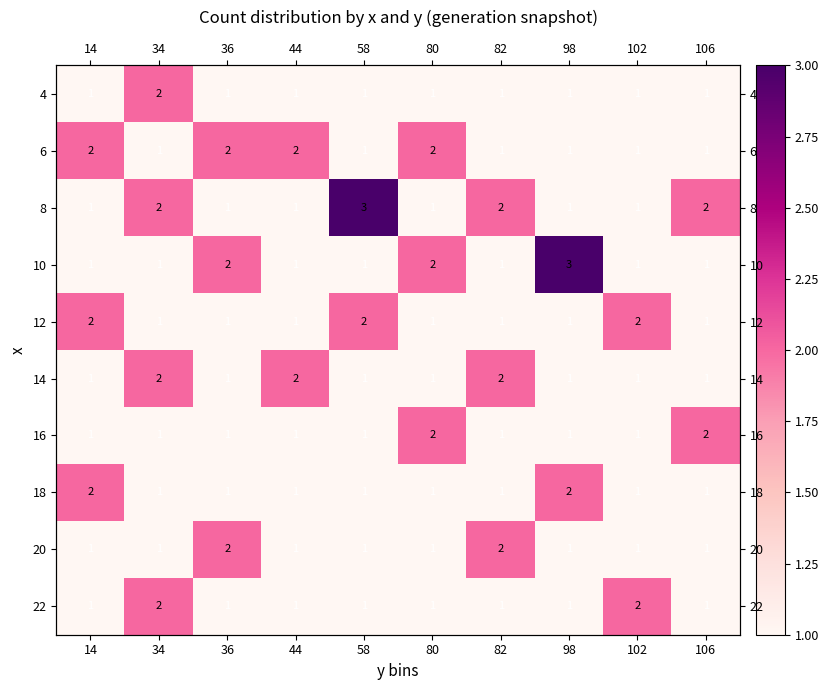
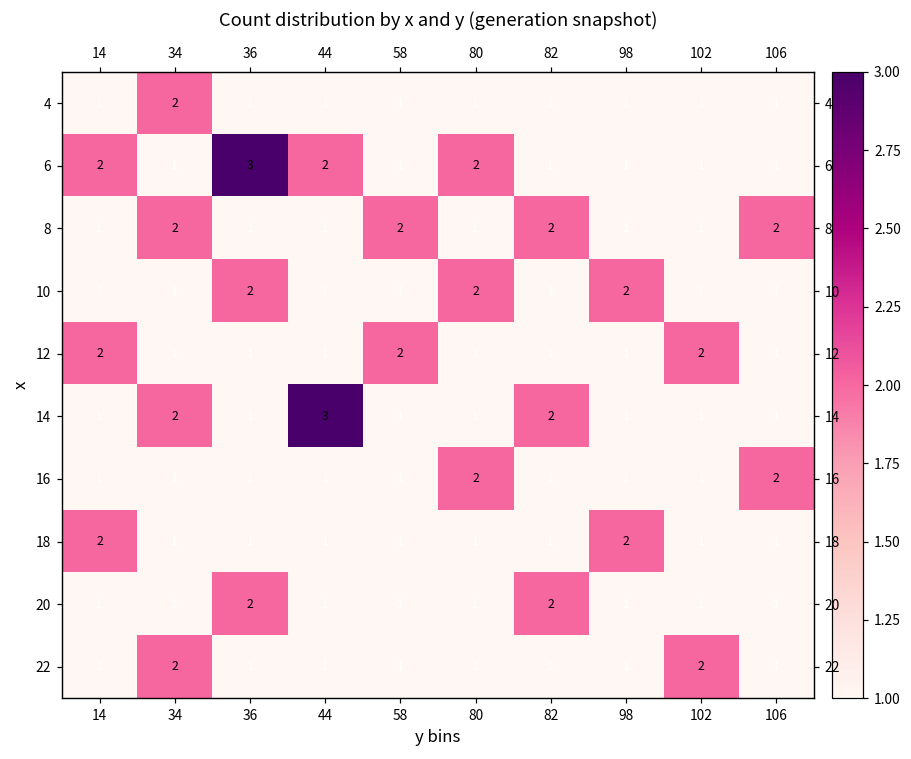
  {
    "4": {
      "34": 2
    },
    "6": {
      "14": 2,
-     "36": 2,
+     "36": 3,
      "44": 2,
      "80": 2
    },
    "8": {
      "34": 2,
-     "58": 3,
+     "58": 2,
      "82": 2,
      "106": 2
    },
    "10": {
      "36": 2,
      "80": 2,
-     "98": 3
+     "98": 2
    },
    "12": {
      "14": 2,
      "58": 2,
      "102": 2
    },
    "14": {
      "34": 2,
-     "44": 2,
+     "44": 3,
      "82": 2
    },
    "16": {
      "80": 2,
      "106": 2
    },
    "18": {
      "14": 2,
      "98": 2
    },
    "20": {
      "36": 2,
      "82": 2
    },
    "22": {
      "34": 2,
      "102": 2
    }
  }
